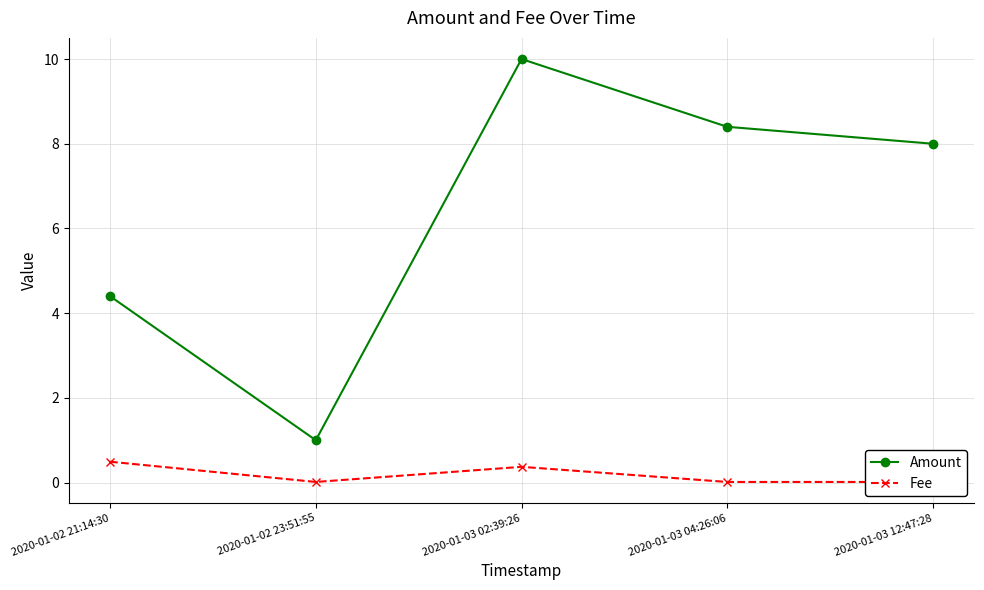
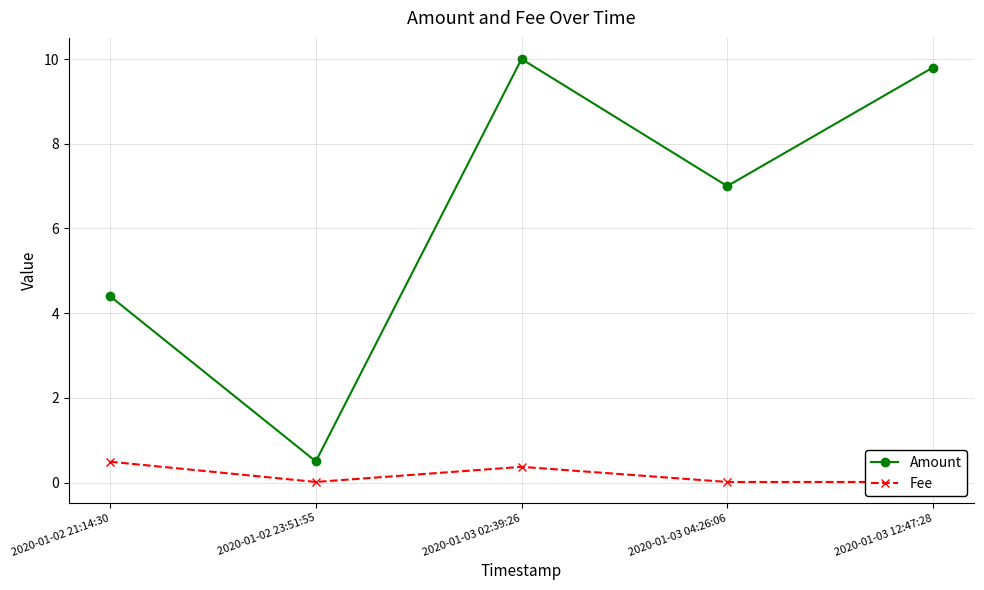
  {
    "Amount": {
      "2020-01-02 21:14:30": 4.4,
-     "2020-01-02 23:51:55": 1.0,
+     "2020-01-02 23:51:55": 0.5,
      "2020-01-03 02:39:26": 10.0,
-     "2020-01-03 04:26:06": 8.4,
-     "2020-01-03 12:47:28": 8.0
+     "2020-01-03 04:26:06": 7.0,
+     "2020-01-03 12:47:28": 9.8
    },
    "Fee": {
      "2020-01-02 21:14:30": 0.5,
      "2020-01-02 23:51:55": 0.0,
      "2020-01-03 02:39:26": 0.4,
      "2020-01-03 04:26:06": 0.0
    }
  }
